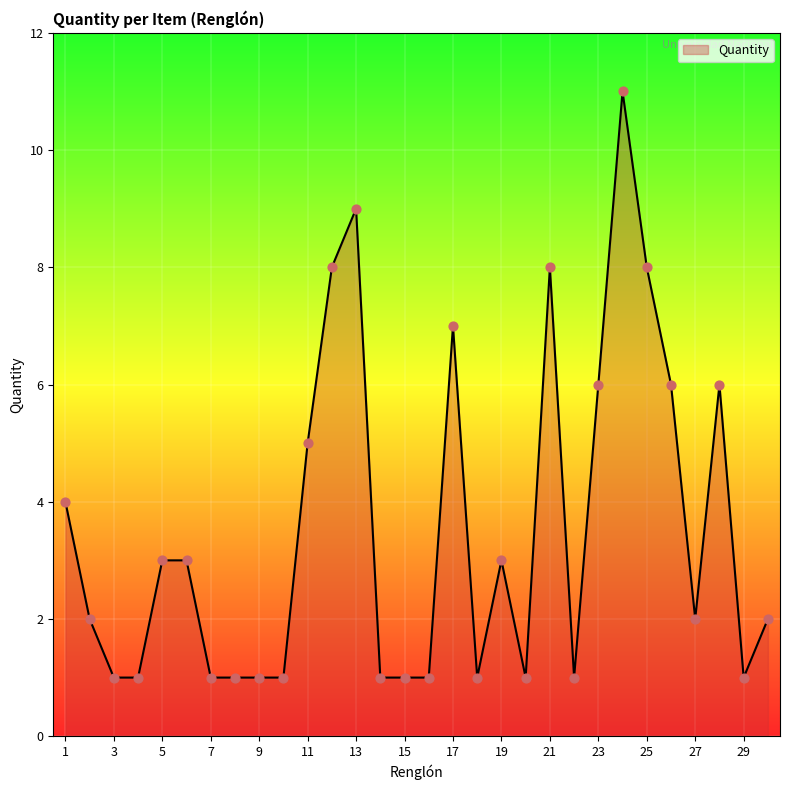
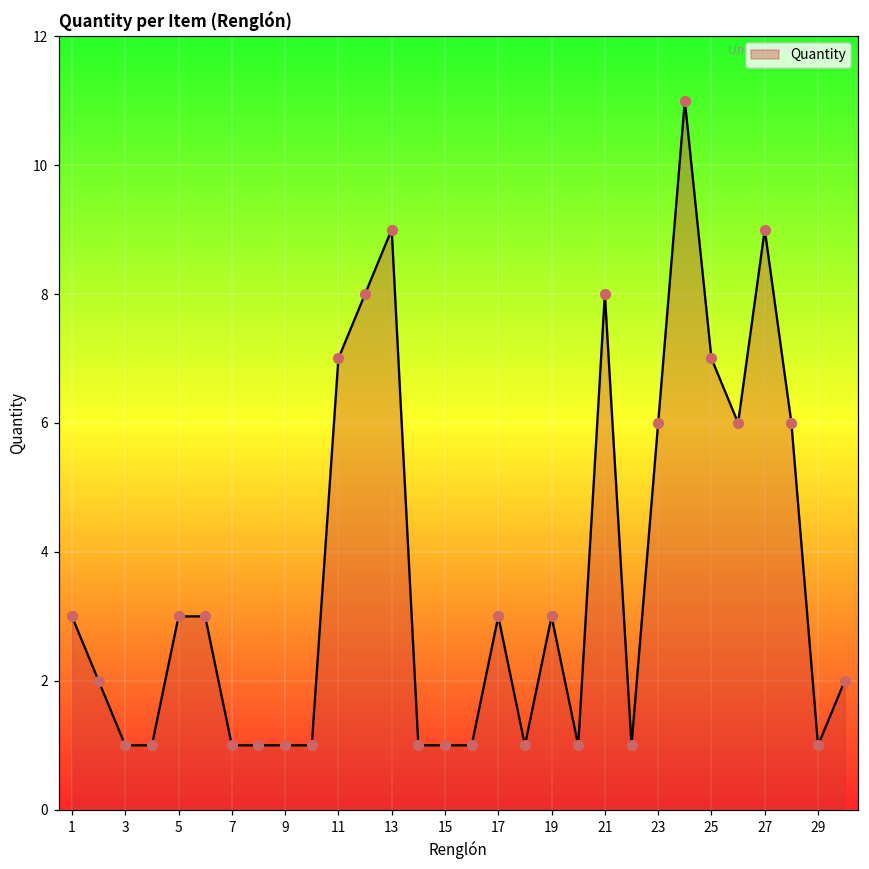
  {
-   "1": 4,
+   "1": 3,
    "3": 1,
    "5": 3,
    "7": 1,
    "9": 1,
-   "11": 5,
+   "11": 7,
    "13": 9,
    "15": 1,
-   "17": 7,
+   "17": 3,
    "19": 3,
    "21": 8,
    "23": 6,
-   "25": 8,
-   "27": 2,
+   "25": 7,
+   "27": 9,
    "29": 1
  }
